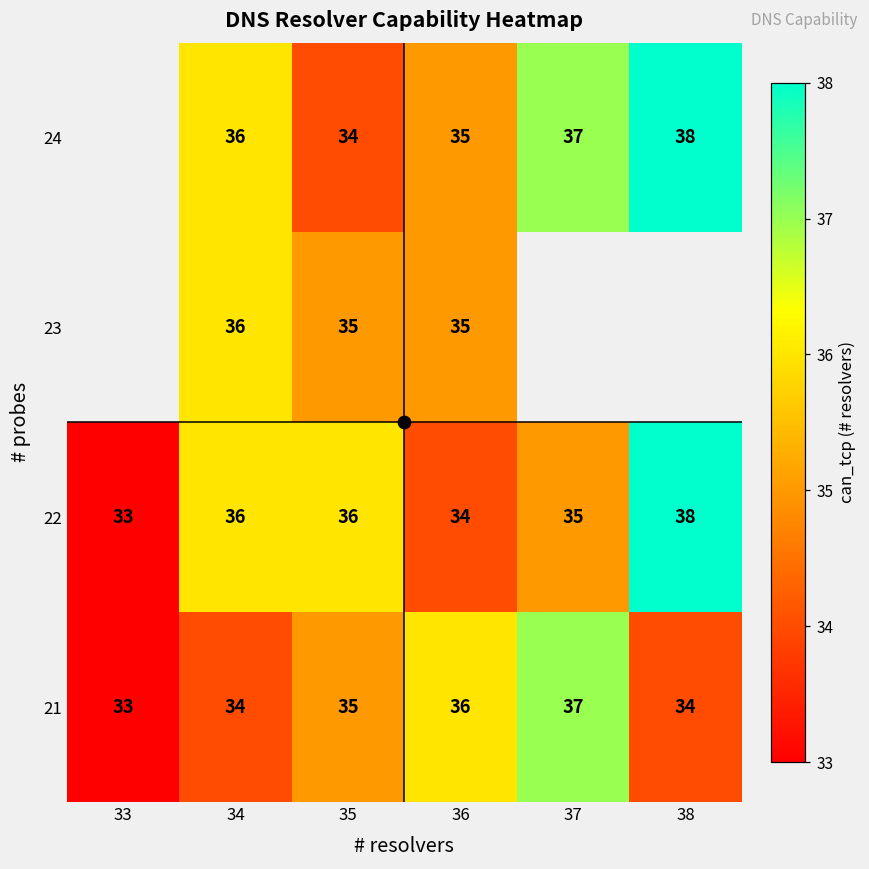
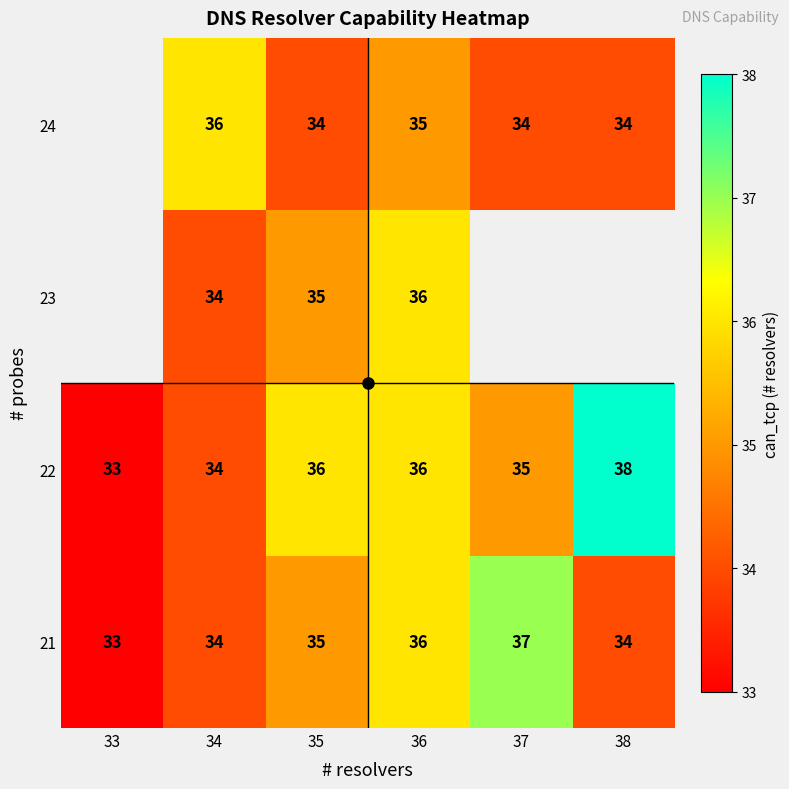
  {
    "24": {
      "34": 36,
      "35": 34,
      "36": 35,
-     "37": 37,
-     "38": 38
+     "37": 34,
+     "38": 34
    },
    "23": {
-     "34": 36,
+     "34": 34,
      "35": 35,
-     "36": 35
+     "36": 36
    },
    "22": {
      "33": 33,
-     "34": 36,
+     "34": 34,
      "35": 36,
-     "36": 34,
+     "36": 36,
      "37": 35,
      "38": 38
    },
    "21": {
      "33": 33,
      "34": 34,
      "35": 35,
      "36": 36,
      "37": 37,
      "38": 34
    }
  }
